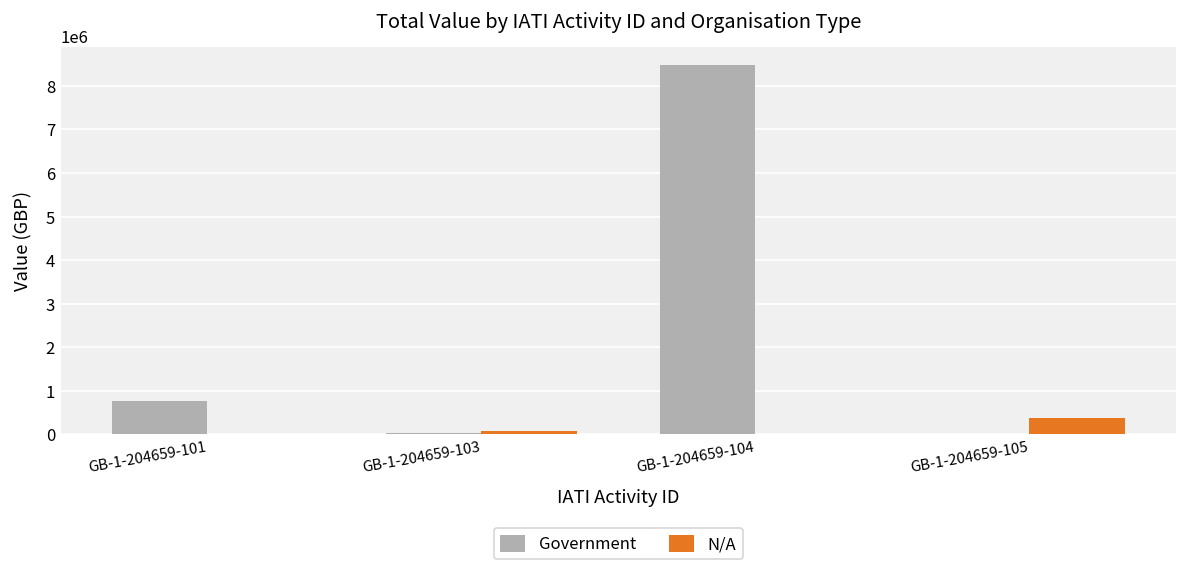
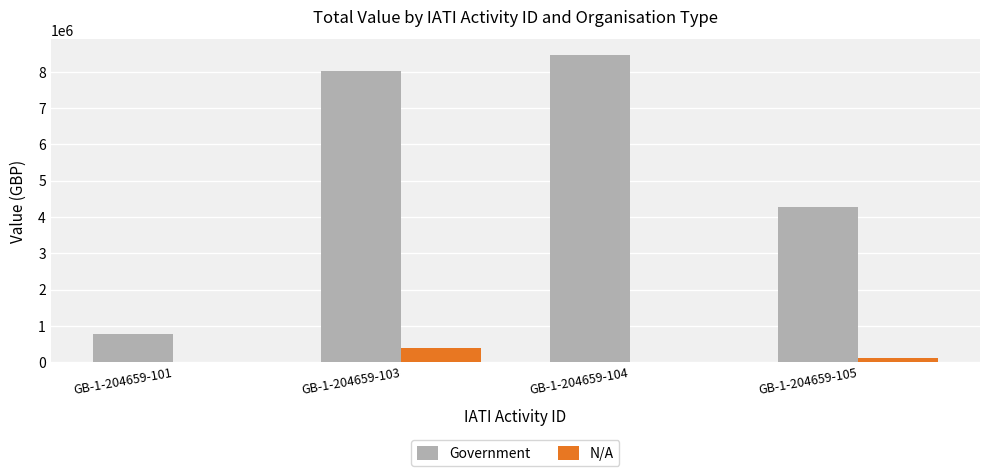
  {
    "Government": {
      "GB-1-204659-101": 800000,
-     "GB-1-204659-103": 0,
+     "GB-1-204659-103": 8000000,
      "GB-1-204659-104": 8500000,
-     "GB-1-204659-105": 0
+     "GB-1-204659-105": 4300000
    },
    "N/A": {
      "GB-1-204659-101": 0,
-     "GB-1-204659-103": 100000,
+     "GB-1-204659-103": 400000,
      "GB-1-204659-104": 0,
-     "GB-1-204659-105": 400000
+     "GB-1-204659-105": 100000
    }
  }
